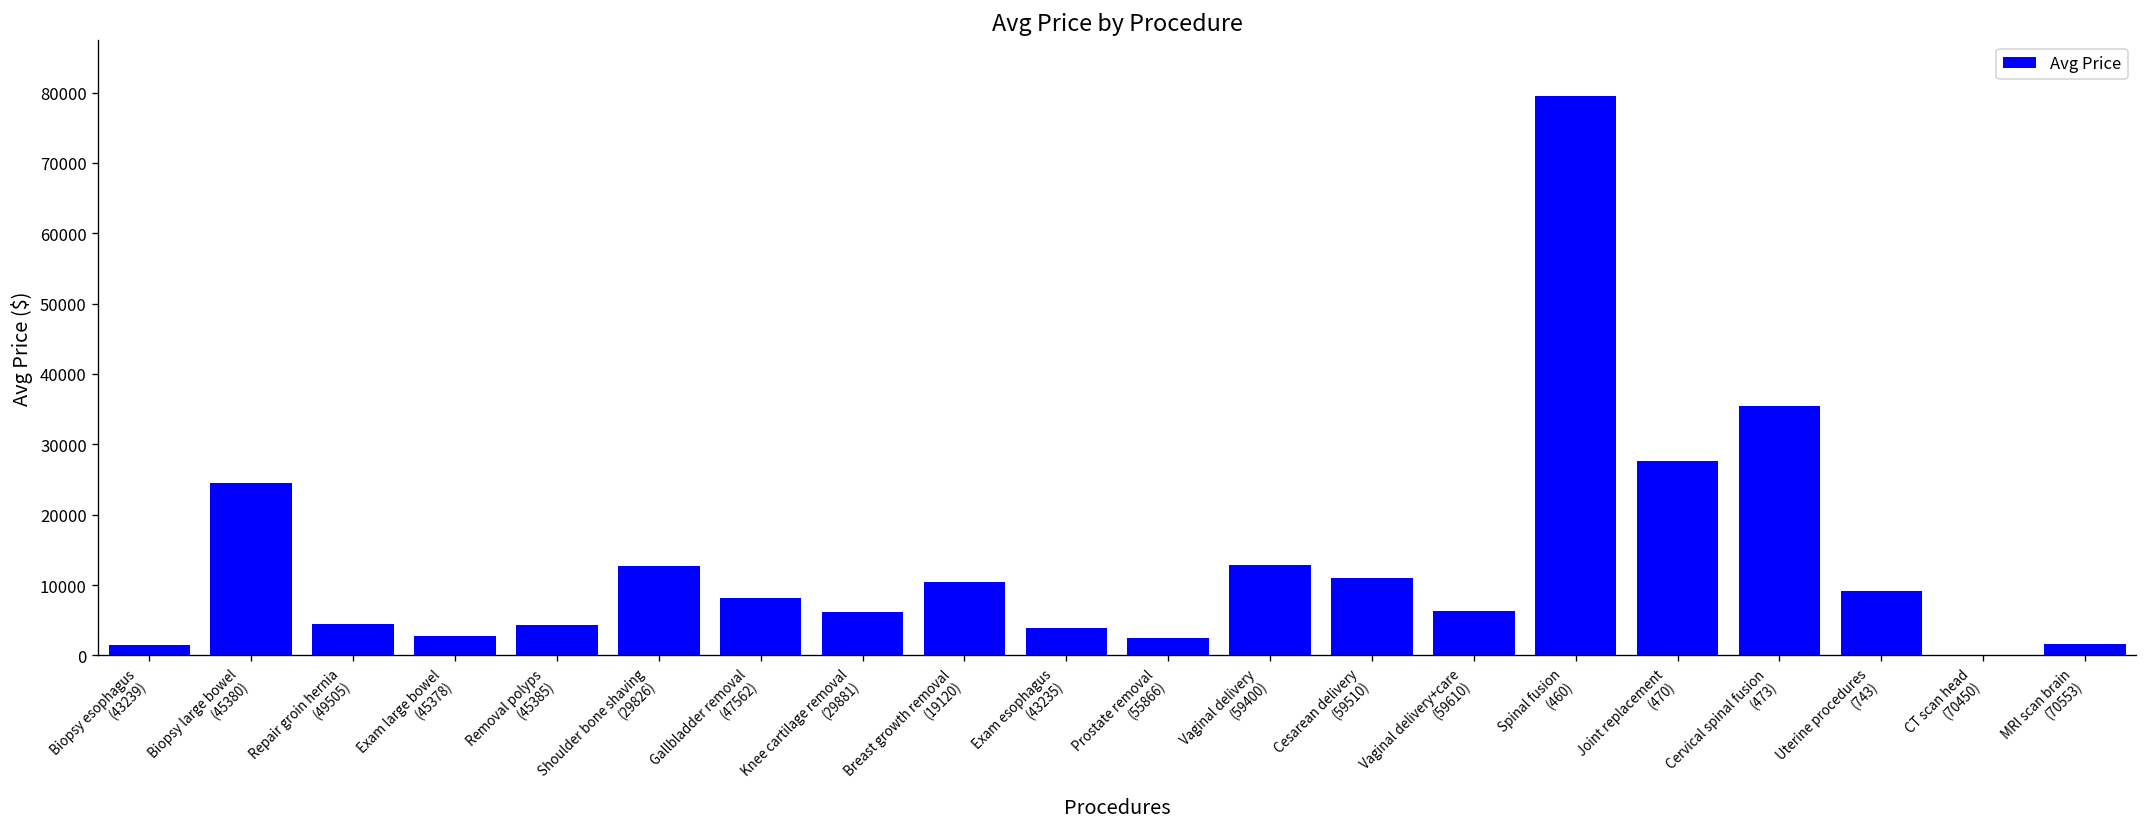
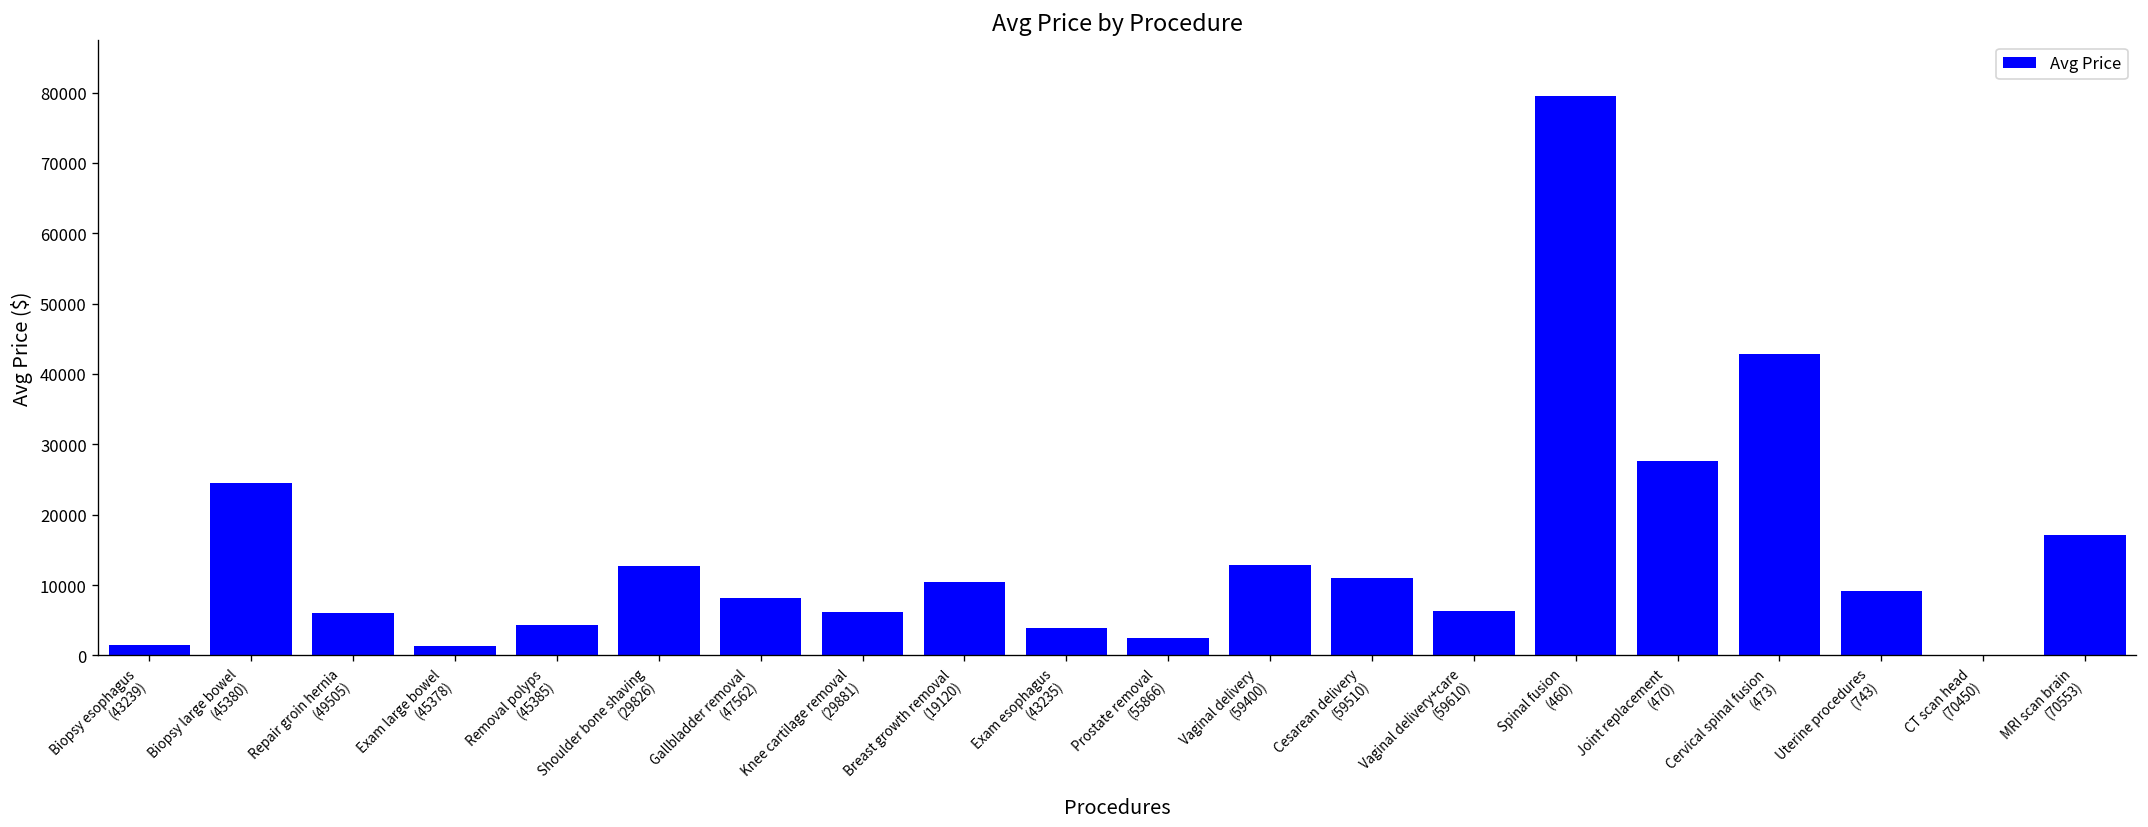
  {
    "Biopsy esophagus (43239)": 2000,
    "Biopsy large bowel (45380)": 24000,
-   "Repair groin hernia (49505)": 5000,
-   "Exam large bowel (45378)": 3000,
+   "Repair groin hernia (49505)": 6000,
+   "Exam large bowel (45378)": 1000,
    "Removal polyps (45385)": 4000,
    "Shoulder bone shaving (29826)": 13000,
    "Gallbladder removal (47562)": 8000,
    "Knee cartilage removal (29881)": 6000,
    "Breast growth removal (19120)": 10000,
    "Exam esophagus (43235)": 4000,
    "Prostate removal (55866)": 3000,
    "Vaginal delivery (59400)": 13000,
    "Cesarean delivery (59510)": 11000,
    "Vaginal delivery+care (59610)": 6000,
    "Spinal fusion (460)": 79000,
    "Joint replacement (470)": 28000,
-   "Cervical spinal fusion (473)": 35000,
+   "Cervical spinal fusion (473)": 43000,
    "Uterine procedures (743)": 9000,
-   "MRI scan brain (70553)": 2000
+   "MRI scan brain (70553)": 17000
  }
